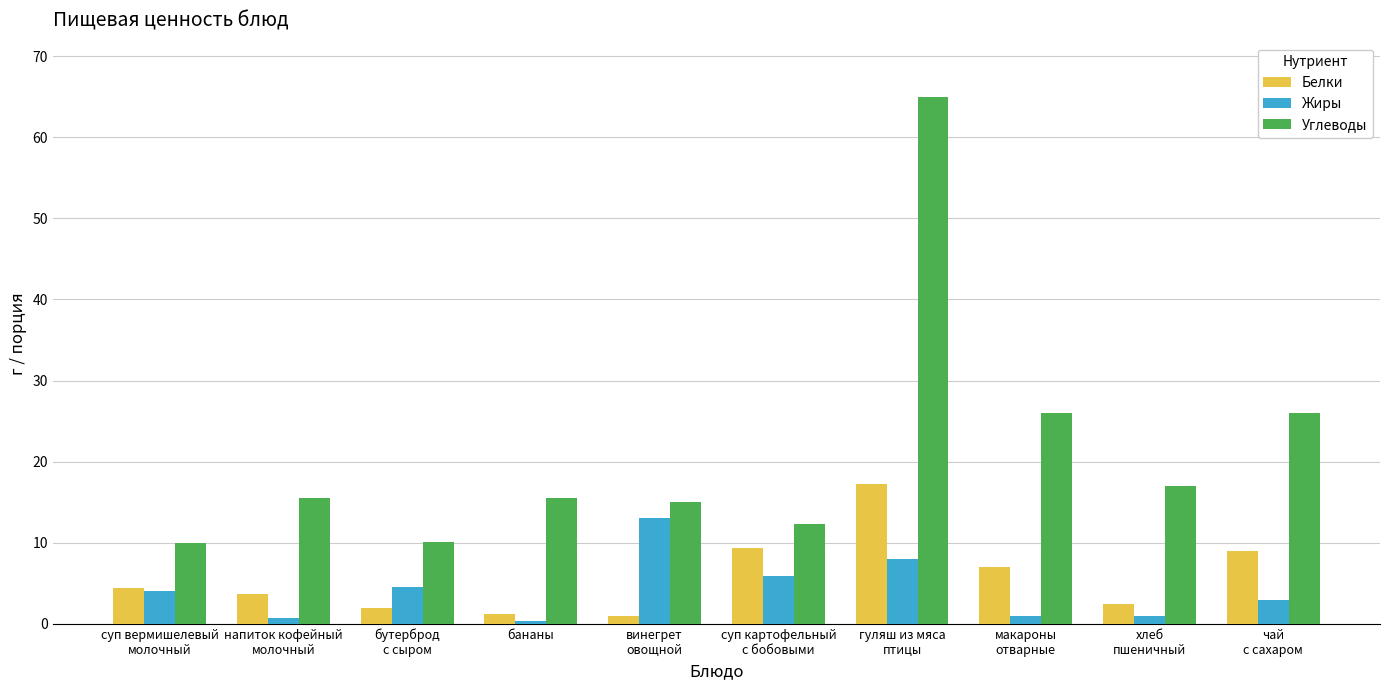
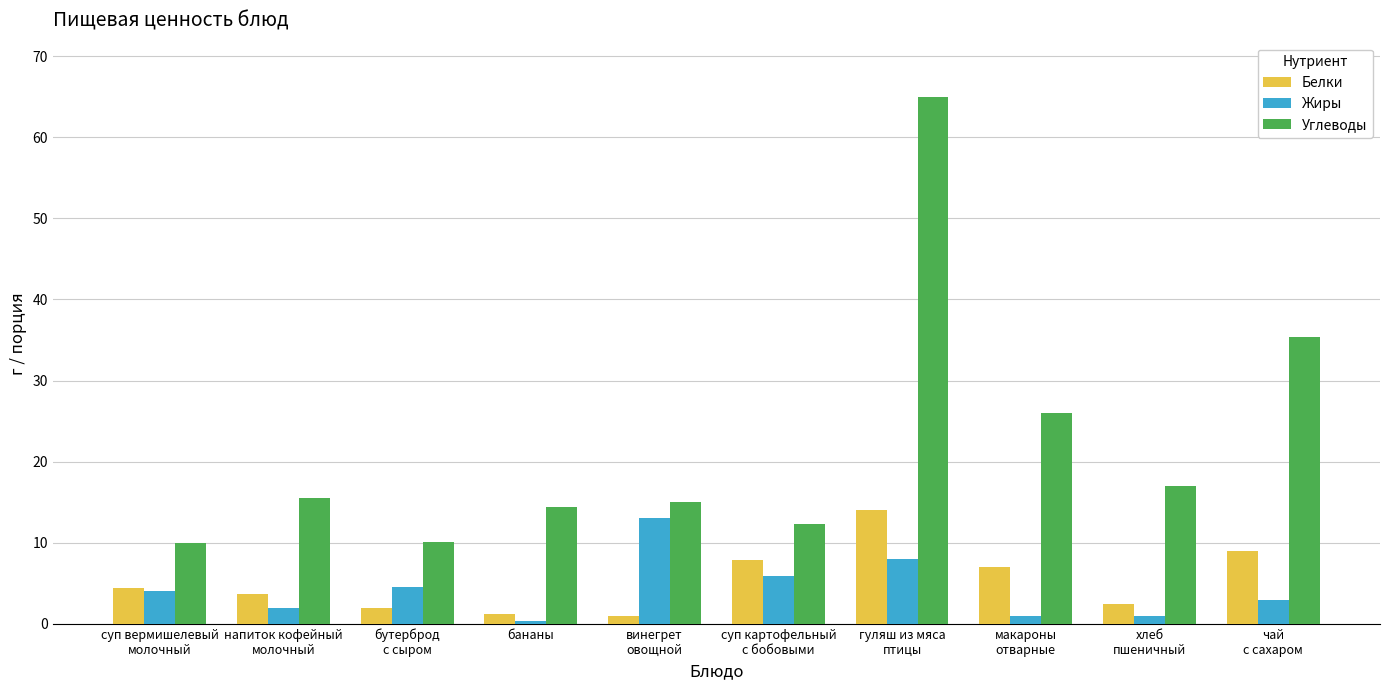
  {
    "Белки": {
      "суп вермишелевый молочный": 4,
      "напиток кофейный молочный": 4,
      "бутерброд с сыром": 2,
      "бананы": 1,
      "винегрет овощной": 1,
-     "суп картофельный с бобовыми": 9,
-     "гуляш из мяса птицы": 17,
+     "суп картофельный с бобовыми": 8,
+     "гуляш из мяса птицы": 14,
      "макароны отварные": 7,
      "хлеб пшеничный": 2,
      "чай с сахаром": 9
    },
    "Жиры": {
      "суп вермишелевый молочный": 4,
-     "напиток кофейный молочный": 1,
+     "напиток кофейный молочный": 2,
      "бутерброд с сыром": 5,
      "бананы": 0,
      "винегрет овощной": 13,
      "суп картофельный с бобовыми": 6,
      "гуляш из мяса птицы": 8,
      "макароны отварные": 1,
      "хлеб пшеничный": 1,
      "чай с сахаром": 3
    },
    "Углеводы": {
      "суп вермишелевый молочный": 10,
      "напиток кофейный молочный": 16,
      "бутерброд с сыром": 10,
-     "бананы": 16,
+     "бананы": 14,
      "винегрет овощной": 15,
      "суп картофельный с бобовыми": 12,
      "гуляш из мяса птицы": 65,
      "макароны отварные": 26,
      "хлеб пшеничный": 17,
-     "чай с сахаром": 26
+     "чай с сахаром": 35
    }
  }
